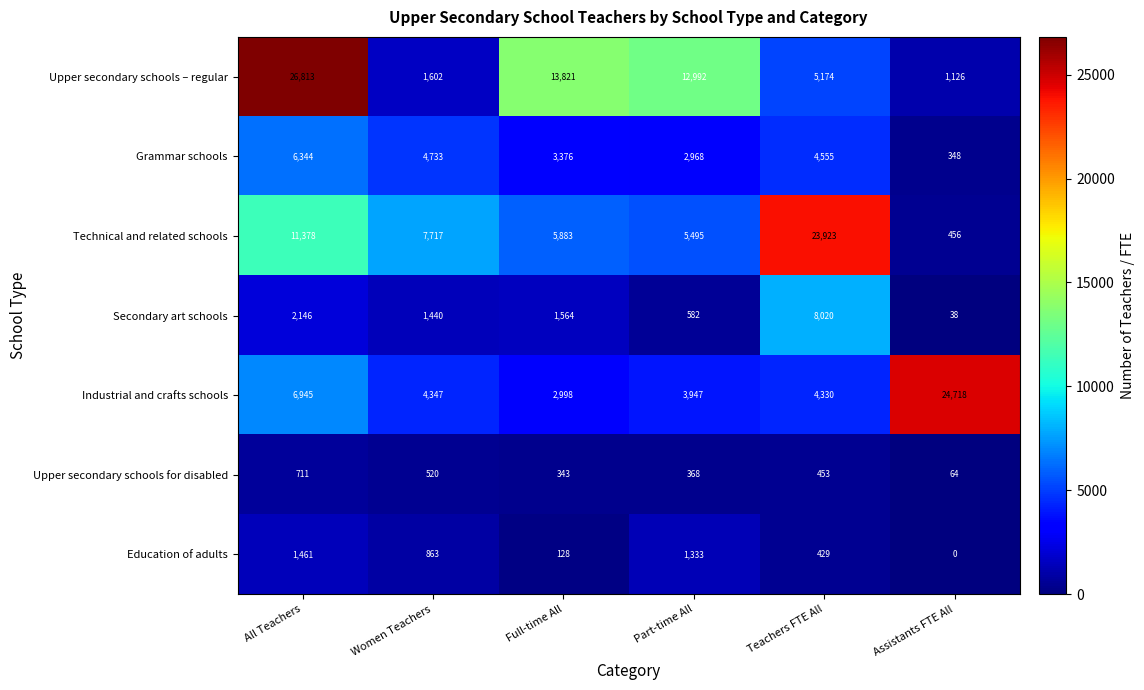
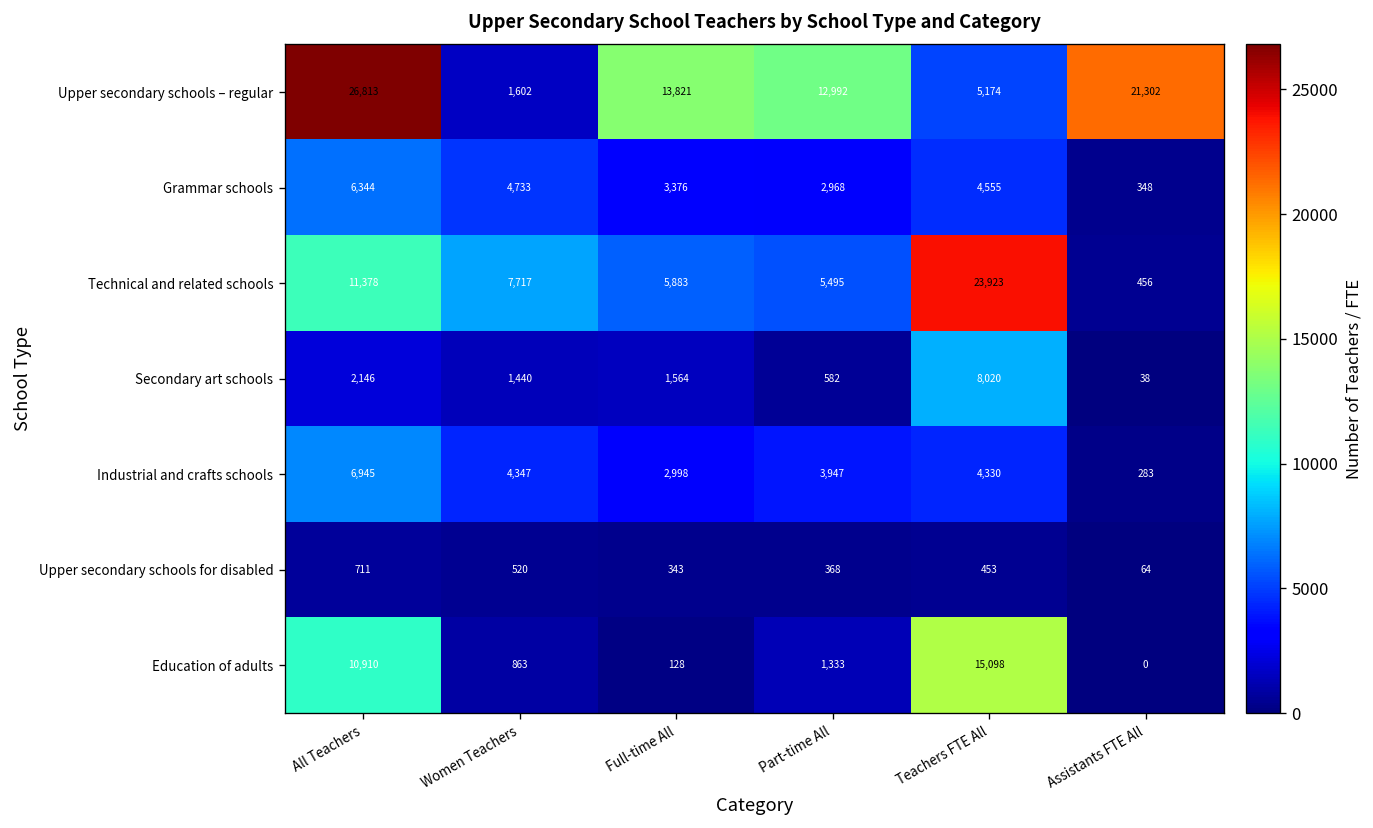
  {
    "Upper secondary schools – regular": {
      "All Teachers": "26,813",
      "Women Teachers": "1,602",
      "Full-time All": "13,821",
      "Part-time All": "12,992",
      "Teachers FTE All": "5,174",
-     "Assistants FTE All": "1,126"
+     "Assistants FTE All": "21,302"
    },
    "Grammar schools": {
      "All Teachers": "6,344",
      "Women Teachers": "4,733",
      "Full-time All": "3,376",
      "Part-time All": "2,968",
      "Teachers FTE All": "4,555",
      "Assistants FTE All": "348"
    },
    "Technical and related schools": {
      "All Teachers": "11,378",
      "Women Teachers": "7,717",
      "Full-time All": "5,883",
      "Part-time All": "5,495",
      "Teachers FTE All": "23,923",
      "Assistants FTE All": "456"
    },
    "Secondary art schools": {
      "All Teachers": "2,146",
      "Women Teachers": "1,440",
      "Full-time All": "1,564",
      "Part-time All": "582",
      "Teachers FTE All": "8,020",
      "Assistants FTE All": "38"
    },
    "Industrial and crafts schools": {
      "All Teachers": "6,945",
      "Women Teachers": "4,347",
      "Full-time All": "2,998",
      "Part-time All": "3,947",
      "Teachers FTE All": "4,330",
-     "Assistants FTE All": "24,718"
+     "Assistants FTE All": "283"
    },
    "Upper secondary schools for disabled": {
      "All Teachers": "711",
      "Women Teachers": "520",
      "Full-time All": "343",
      "Part-time All": "368",
      "Teachers FTE All": "453",
      "Assistants FTE All": "64"
    },
    "Education of adults": {
-     "All Teachers": "1,461",
+     "All Teachers": "10,910",
      "Women Teachers": "863",
      "Full-time All": "128",
      "Part-time All": "1,333",
-     "Teachers FTE All": "429",
+     "Teachers FTE All": "15,098",
      "Assistants FTE All": "0"
    }
  }
